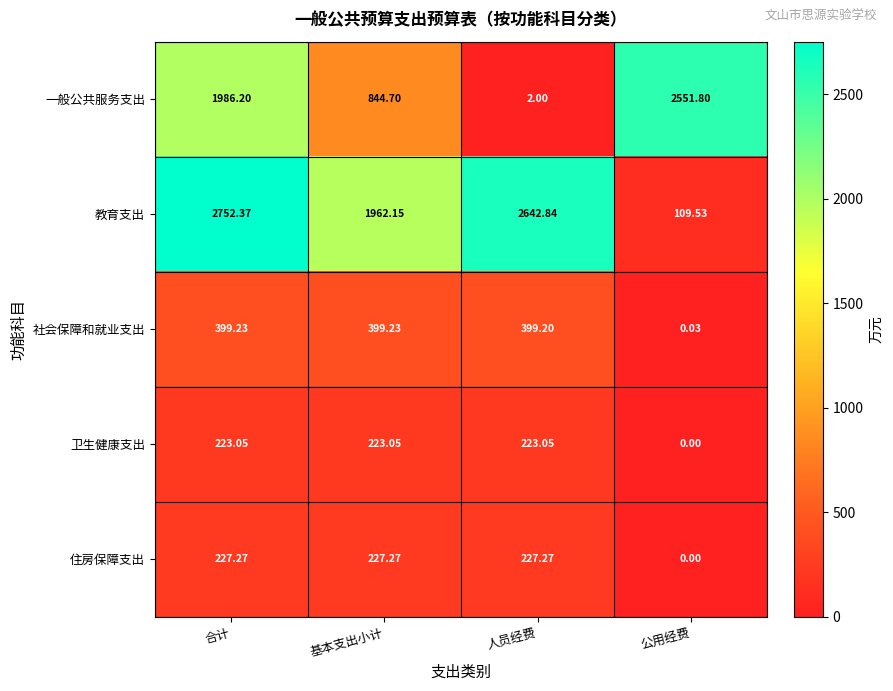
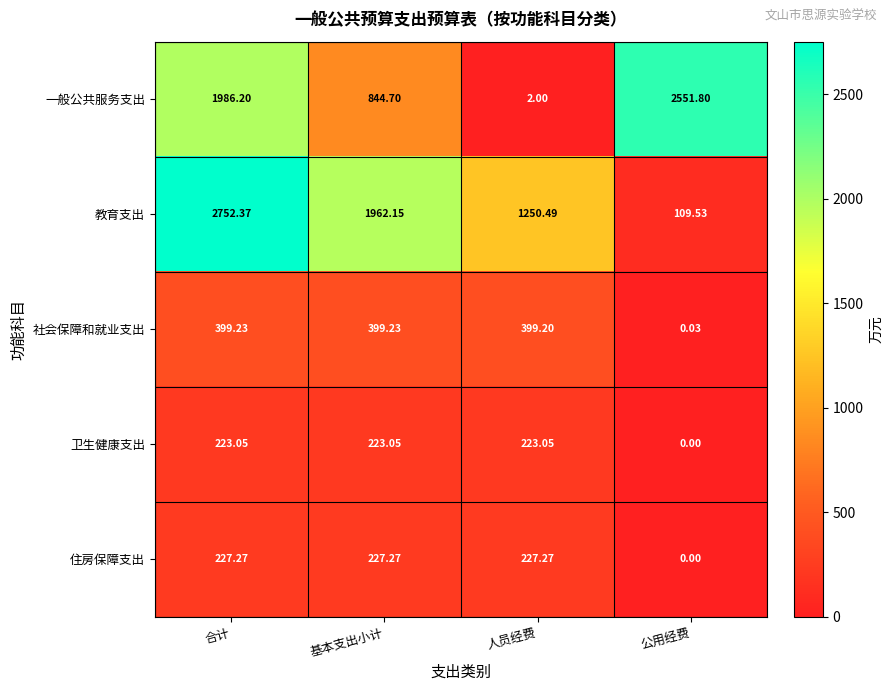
  {
    "一般公共服务支出": {
      "合计": 1986.20,
      "基本支出小计": 844.70,
      "人员经费": 2.00,
      "公用经费": 2551.80
    },
    "教育支出": {
      "合计": 2752.37,
      "基本支出小计": 1962.15,
-     "人员经费": 2642.84,
+     "人员经费": 1250.49,
      "公用经费": 109.53
    },
    "社会保障和就业支出": {
      "合计": 399.23,
      "基本支出小计": 399.23,
      "人员经费": 399.20,
      "公用经费": 0.03
    },
    "卫生健康支出": {
      "合计": 223.05,
      "基本支出小计": 223.05,
      "人员经费": 223.05,
      "公用经费": 0.00
    },
    "住房保障支出": {
      "合计": 227.27,
      "基本支出小计": 227.27,
      "人员经费": 227.27,
      "公用经费": 0.00
    }
  }
